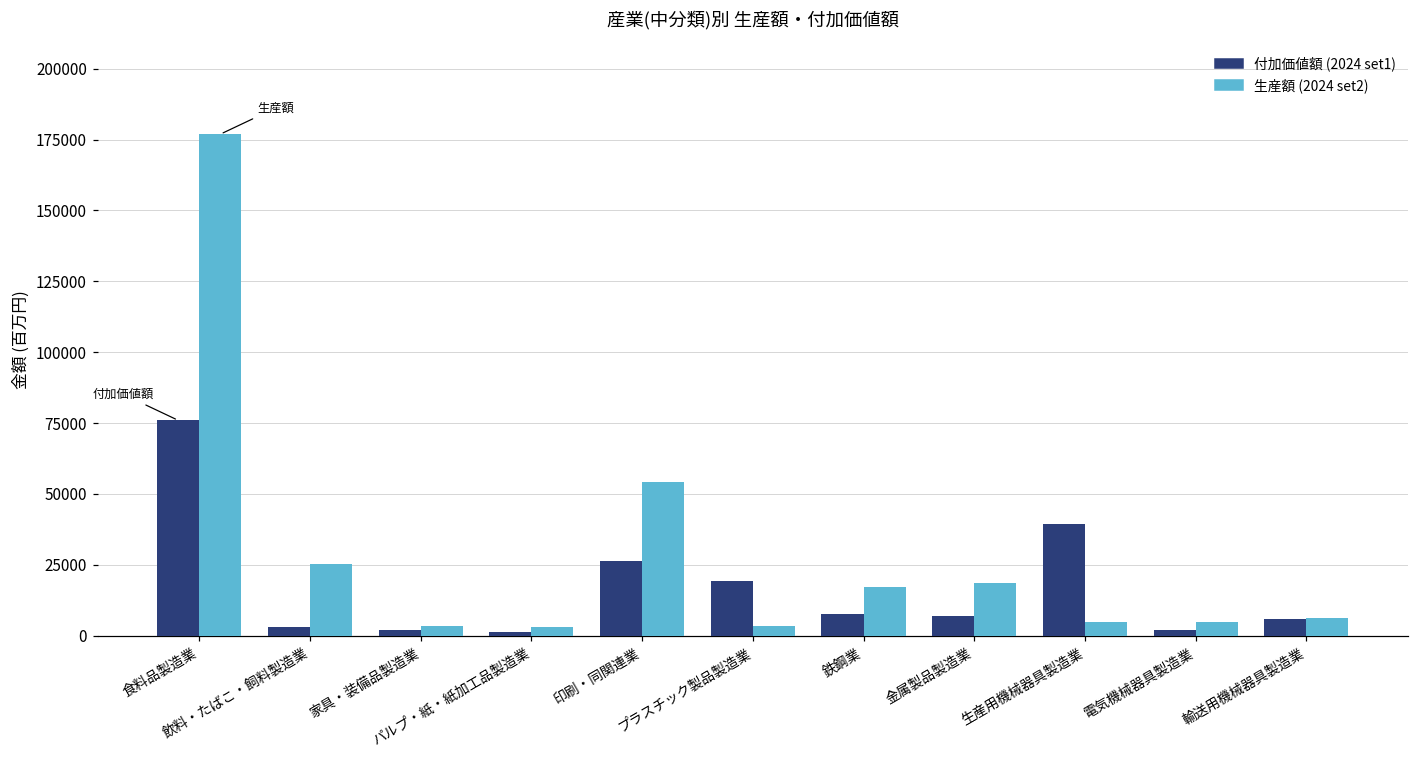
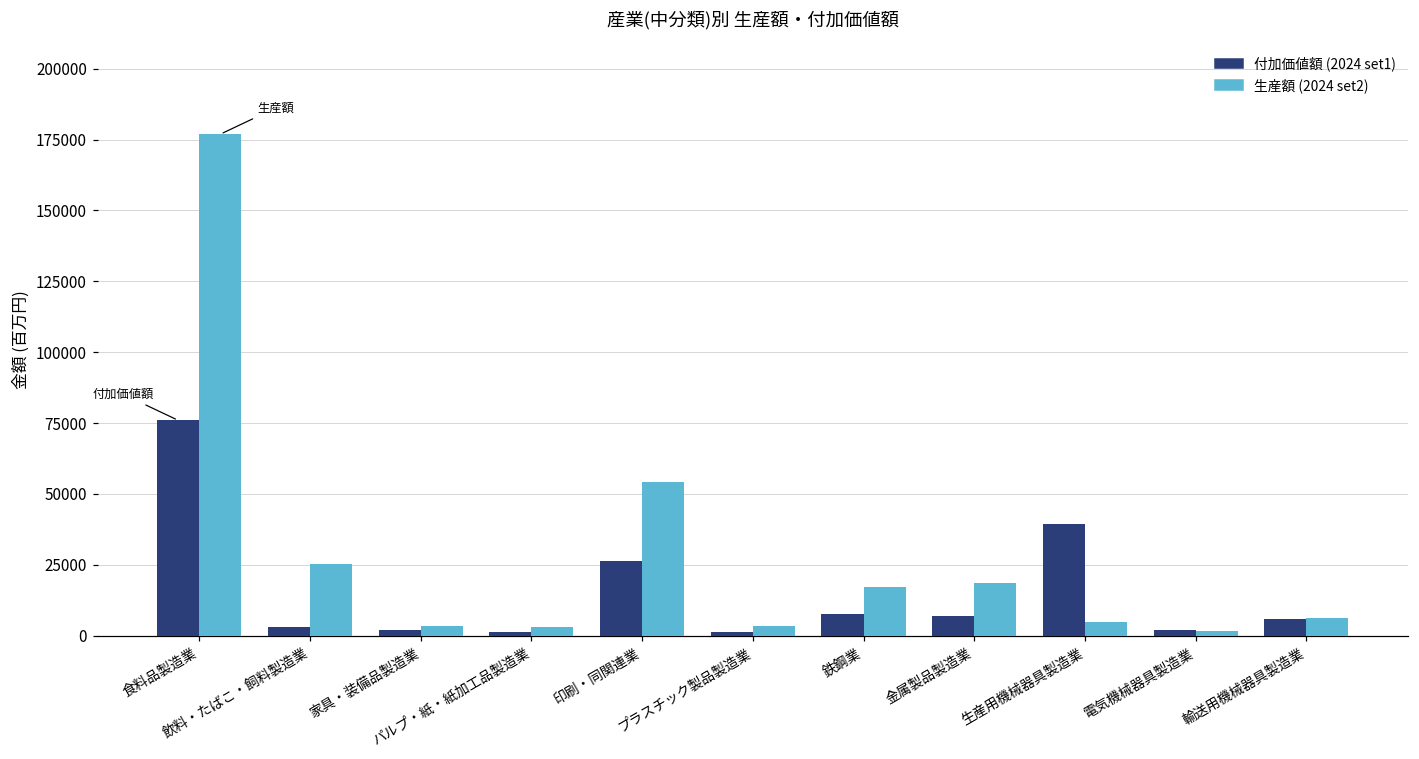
  {
    "付加価値額 (2024 set1)": {
      "食料品製造業": 76000,
      "飲料・たばこ・飼料製造業": 3000,
      "家具・装備品製造業": 2000,
      "パルプ・紙・紙加工品製造業": 1000,
      "印刷・同関連業": 26000,
-     "プラスチック製品製造業": 19000,
+     "プラスチック製品製造業": 1000,
      "鉄鋼業": 8000,
      "金属製品製造業": 7000,
      "生産用機械器具製造業": 40000,
      "電気機械器具製造業": 2000,
      "輸送用機械器具製造業": 6000
    },
    "生産額 (2024 set2)": {
      "食料品製造業": 177000,
      "飲料・たばこ・飼料製造業": 25000,
      "家具・装備品製造業": 3000,
      "パルプ・紙・紙加工品製造業": 3000,
      "印刷・同関連業": 54000,
      "プラスチック製品製造業": 3000,
      "鉄鋼業": 17000,
      "金属製品製造業": 19000,
      "生産用機械器具製造業": 5000,
-     "電気機械器具製造業": 5000,
+     "電気機械器具製造業": 2000,
      "輸送用機械器具製造業": 6000
    }
  }
